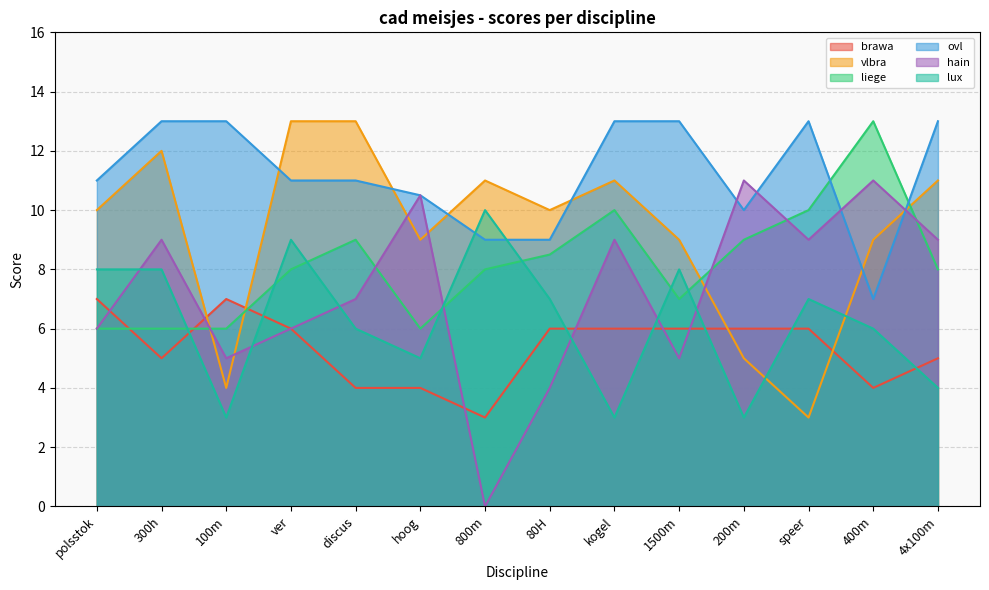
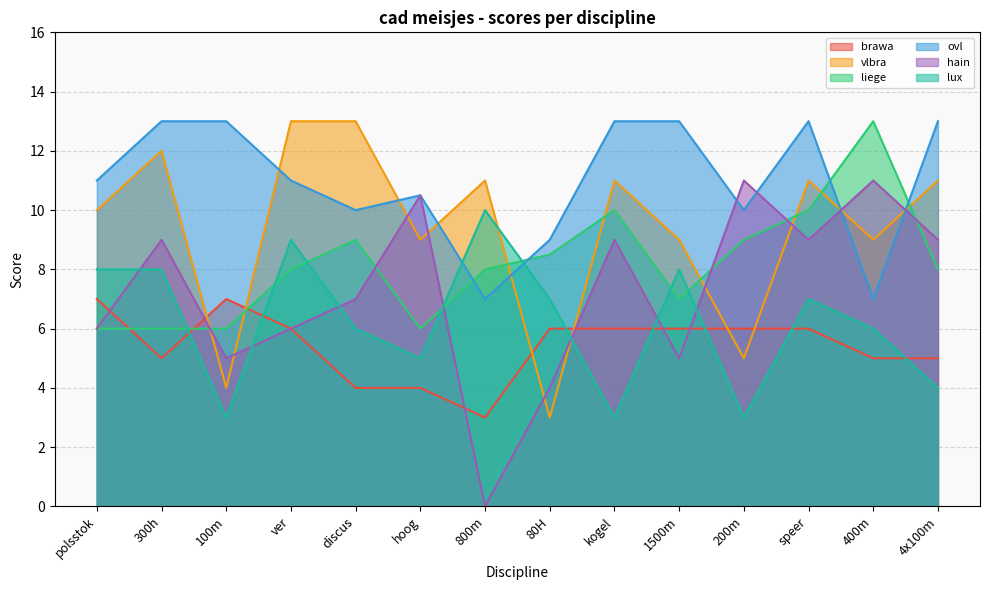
  {
    "brawa": {
      "polsstok": 7,
      "300h": 5,
      "100m": 7,
      "discus": 4,
      "hoog": 4,
      "800m": 3,
      "80H": 6,
      "kogel": 6,
      "1500m": 6,
      "200m": 6,
      "speer": 6,
-     "400m": 4,
+     "400m": 5,
      "4x100m": 5
    },
    "vlbra": {
      "polsstok": 10,
      "300h": 12,
      "100m": 4,
      "ver": 13,
      "discus": 13,
      "hoog": 9,
      "800m": 11,
-     "80H": 10,
+     "80H": 3,
      "kogel": 11,
      "1500m": 9,
      "200m": 5,
-     "speer": 3,
+     "speer": 11,
      "400m": 9,
      "4x100m": 11
    },
    "ovl": {
      "polsstok": 11,
      "300h": 13,
      "100m": 13,
      "ver": 11,
-     "discus": 11,
-     "800m": 9,
+     "discus": 10,
+     "800m": 7,
      "80H": 9,
      "kogel": 13,
      "1500m": 13,
      "200m": 10,
      "speer": 13,
      "400m": 7,
      "4x100m": 13
    },
    "hain": {
      "300h": 9,
      "100m": 5,
      "discus": 7,
      "800m": 0,
      "80H": 4,
      "kogel": 9,
      "1500m": 5,
      "200m": 11,
      "speer": 9,
      "400m": 11,
      "4x100m": 9
    }
  }
